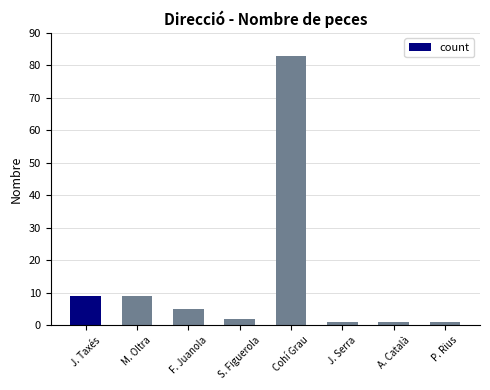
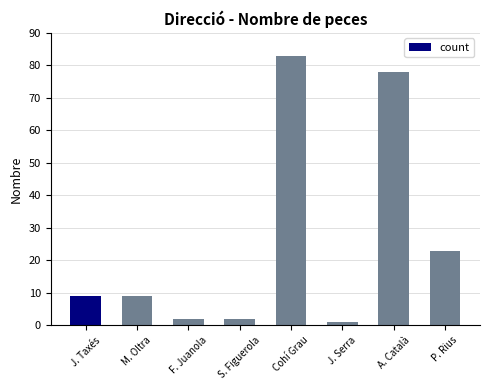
  {
    "J. Taxés": 9,
    "M. Oltra": 9,
-   "F. Juanola": 5,
+   "F. Juanola": 2,
    "S. Figuerola": 2,
    "Cohí Grau": 83,
    "J. Serra": 1,
-   "A. Català": 1,
-   "P. Rius": 1
+   "A. Català": 78,
+   "P. Rius": 23
  }
